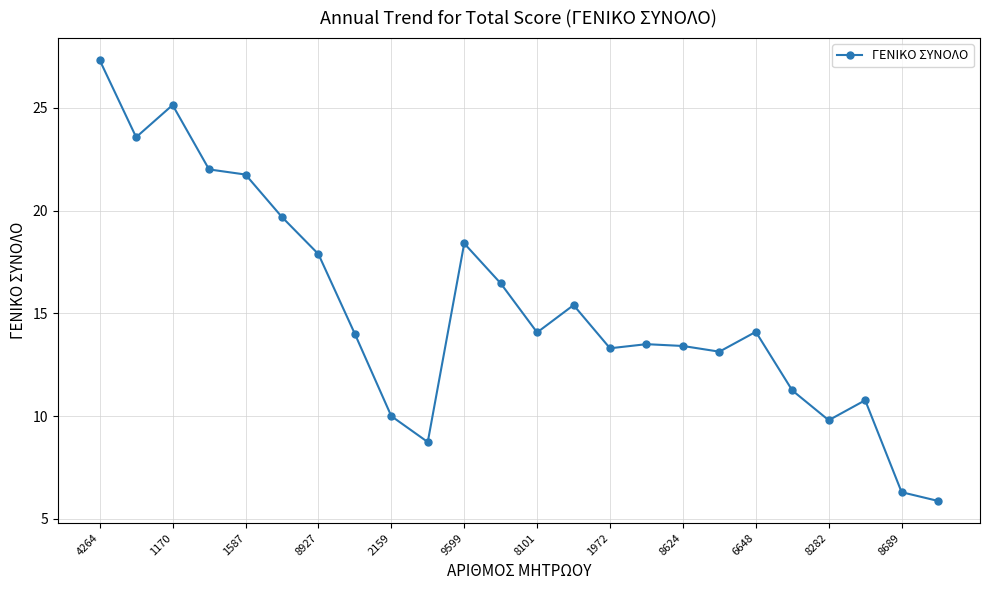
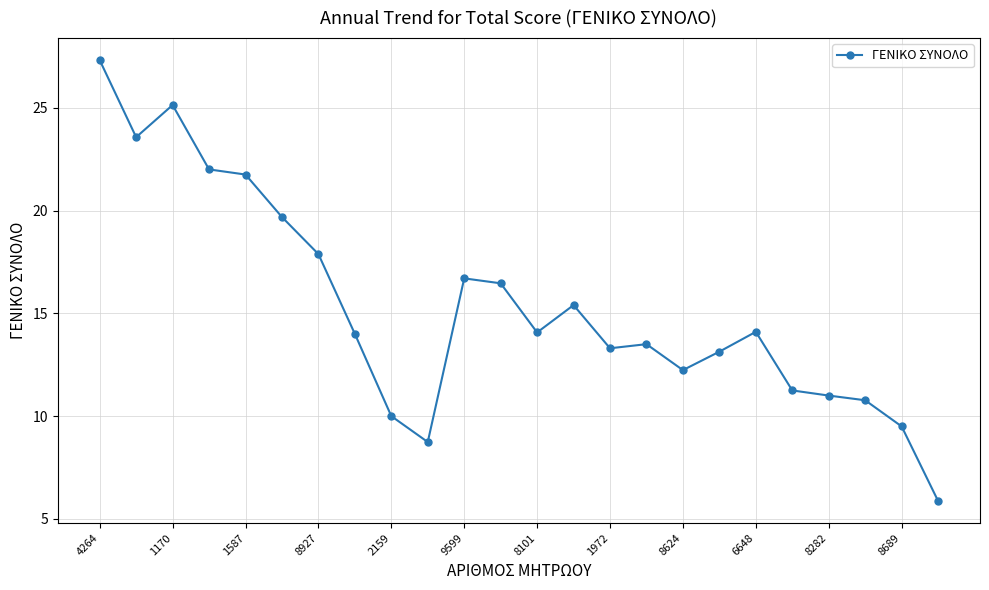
  {
    "4264": 27.3,
    "1170": 25.1,
    "1587": 21.8,
    "8927": 17.9,
    "2159": 10.0,
-   "9599": 18.4,
+   "9599": 16.7,
    "8101": 14.1,
    "1972": 13.3,
-   "8624": 13.4,
+   "8624": 12.2,
    "6648": 14.1,
-   "8282": 9.8,
-   "8689": 6.3
+   "8282": 11.0,
+   "8689": 9.5
  }
